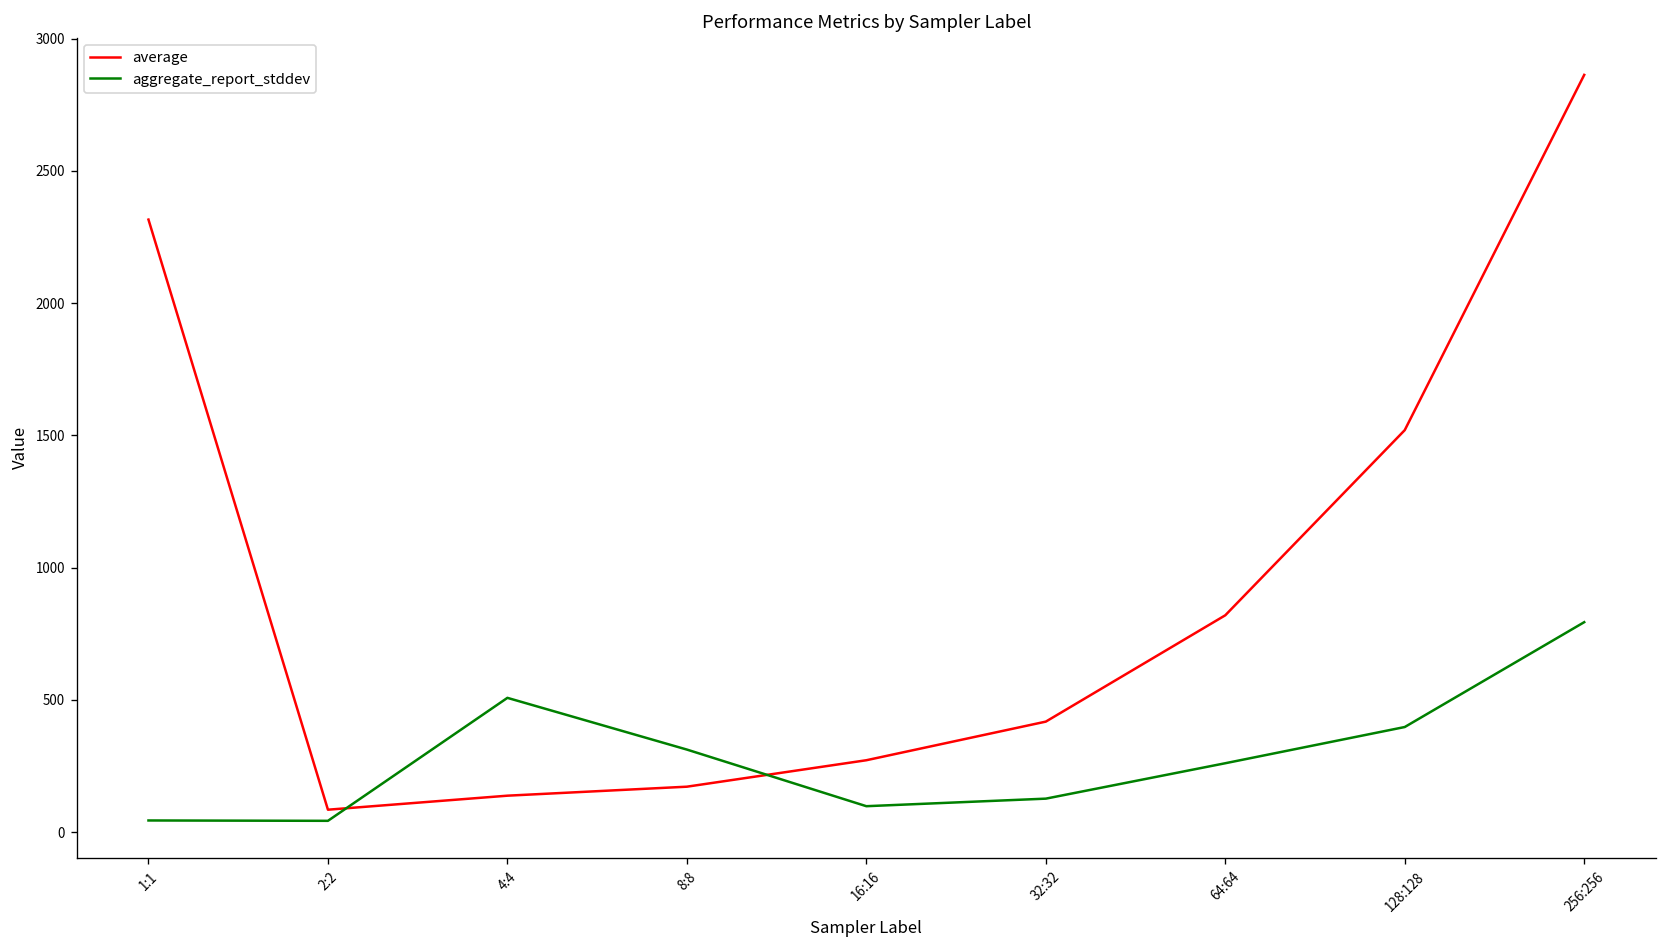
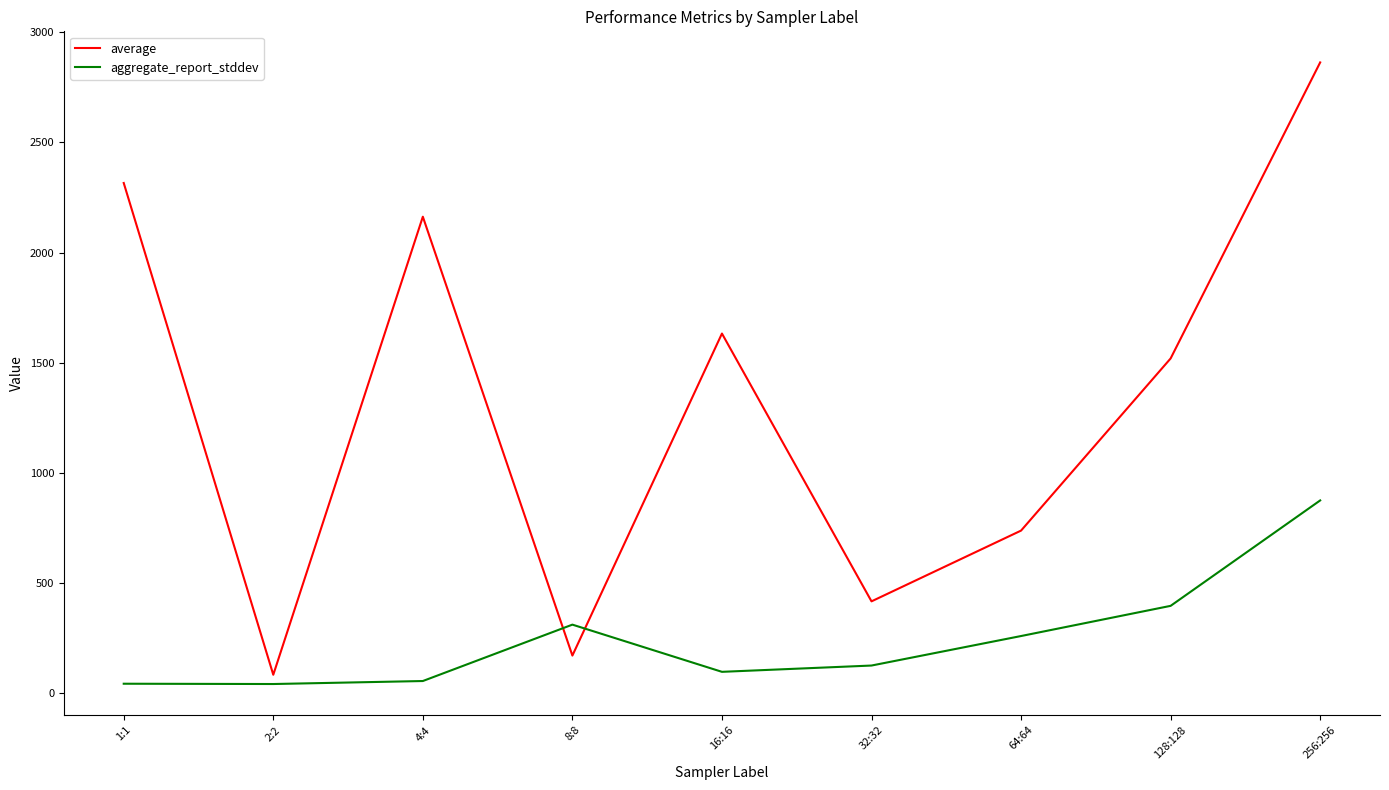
  {
    "average": {
      "1:1": 2320,
      "2:2": 90,
-     "4:4": 140,
+     "4:4": 2160,
      "8:8": 170,
-     "16:16": 270,
+     "16:16": 1630,
      "32:32": 420,
-     "64:64": 820,
+     "64:64": 740,
      "128:128": 1520,
      "256:256": 2860
    },
    "aggregate_report_stddev": {
      "1:1": 40,
      "2:2": 40,
-     "4:4": 510,
+     "4:4": 60,
      "8:8": 310,
      "16:16": 100,
      "32:32": 130,
      "64:64": 260,
      "128:128": 400,
-     "256:256": 790
+     "256:256": 880
    }
  }
